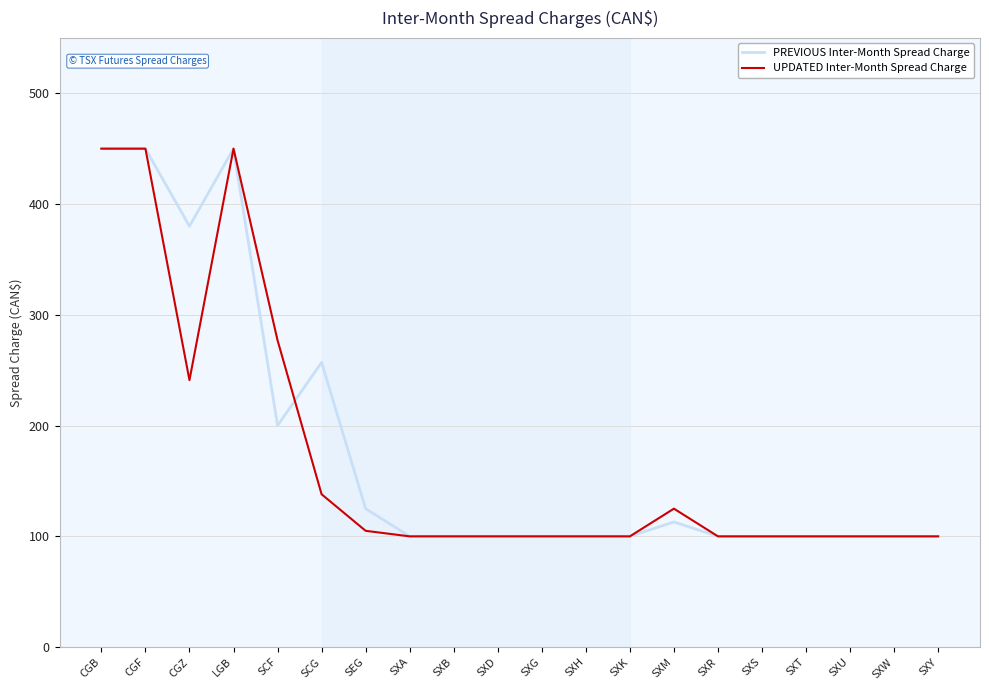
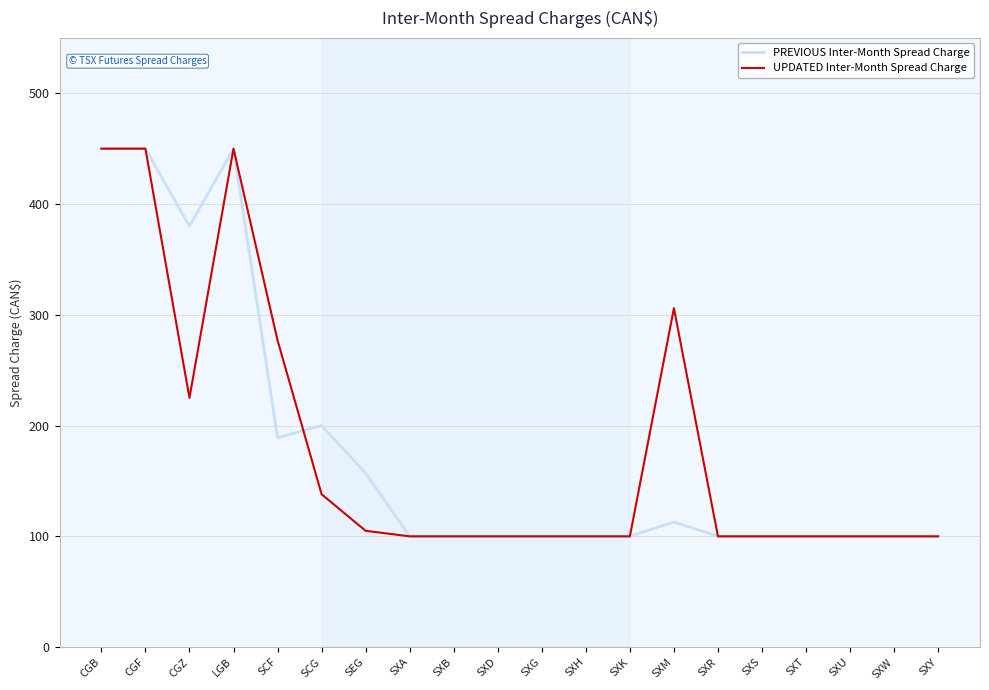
  {
    "PREVIOUS Inter-Month Spread Charge": {
      "CGZ": 380,
-     "SCF": 200,
-     "SCG": 257,
-     "SEG": 125,
+     "SCF": 189,
+     "SCG": 200,
+     "SEG": 157,
      "SXM": 113
    },
    "UPDATED Inter-Month Spread Charge": {
-     "CGZ": 241,
+     "CGZ": 225,
      "SCF": 277,
      "SCG": 138,
      "SEG": 105,
-     "SXM": 125
+     "SXM": 306
    }
  }
